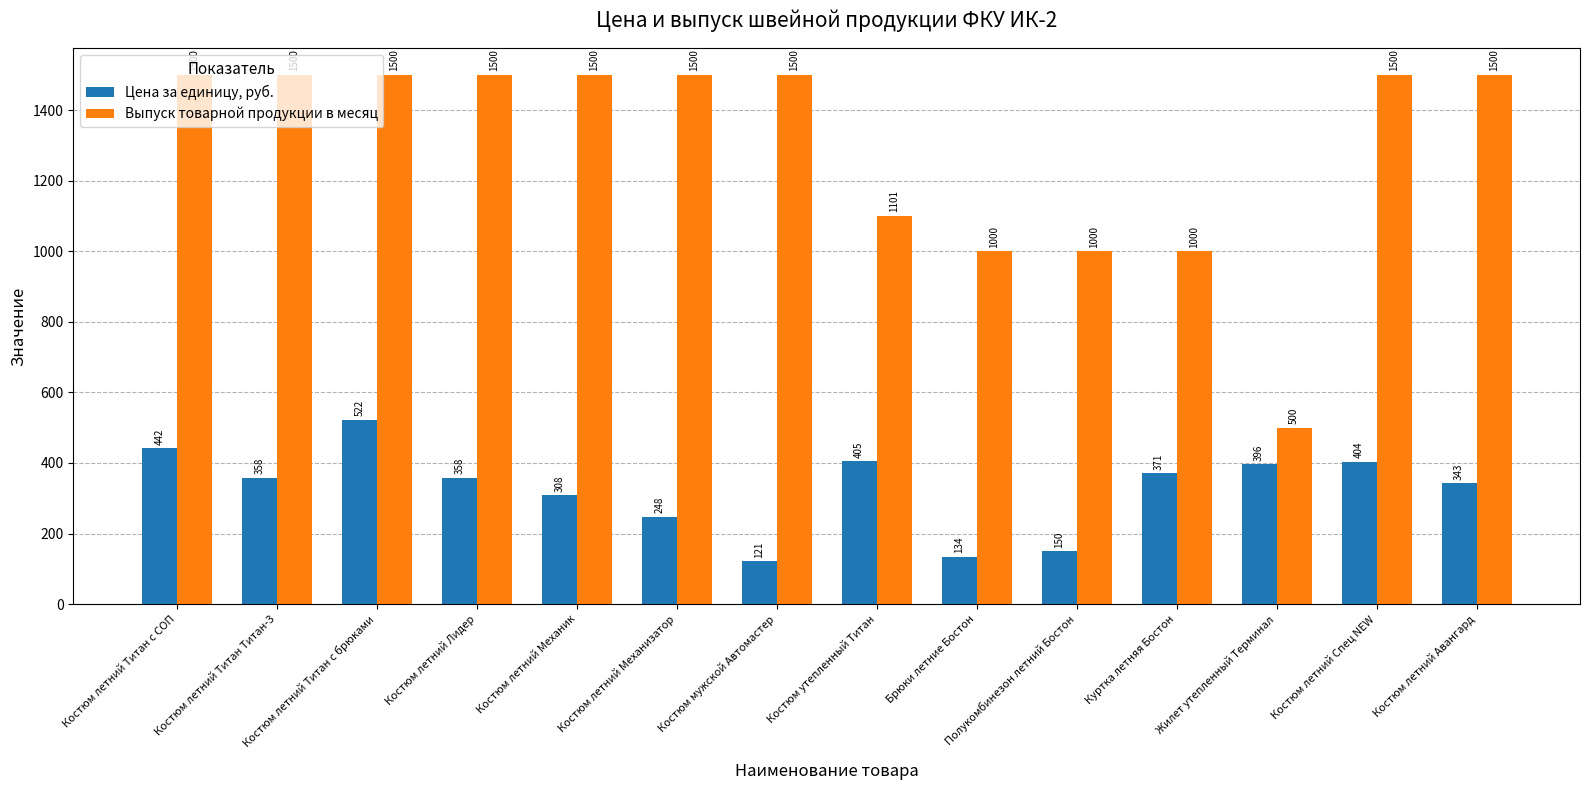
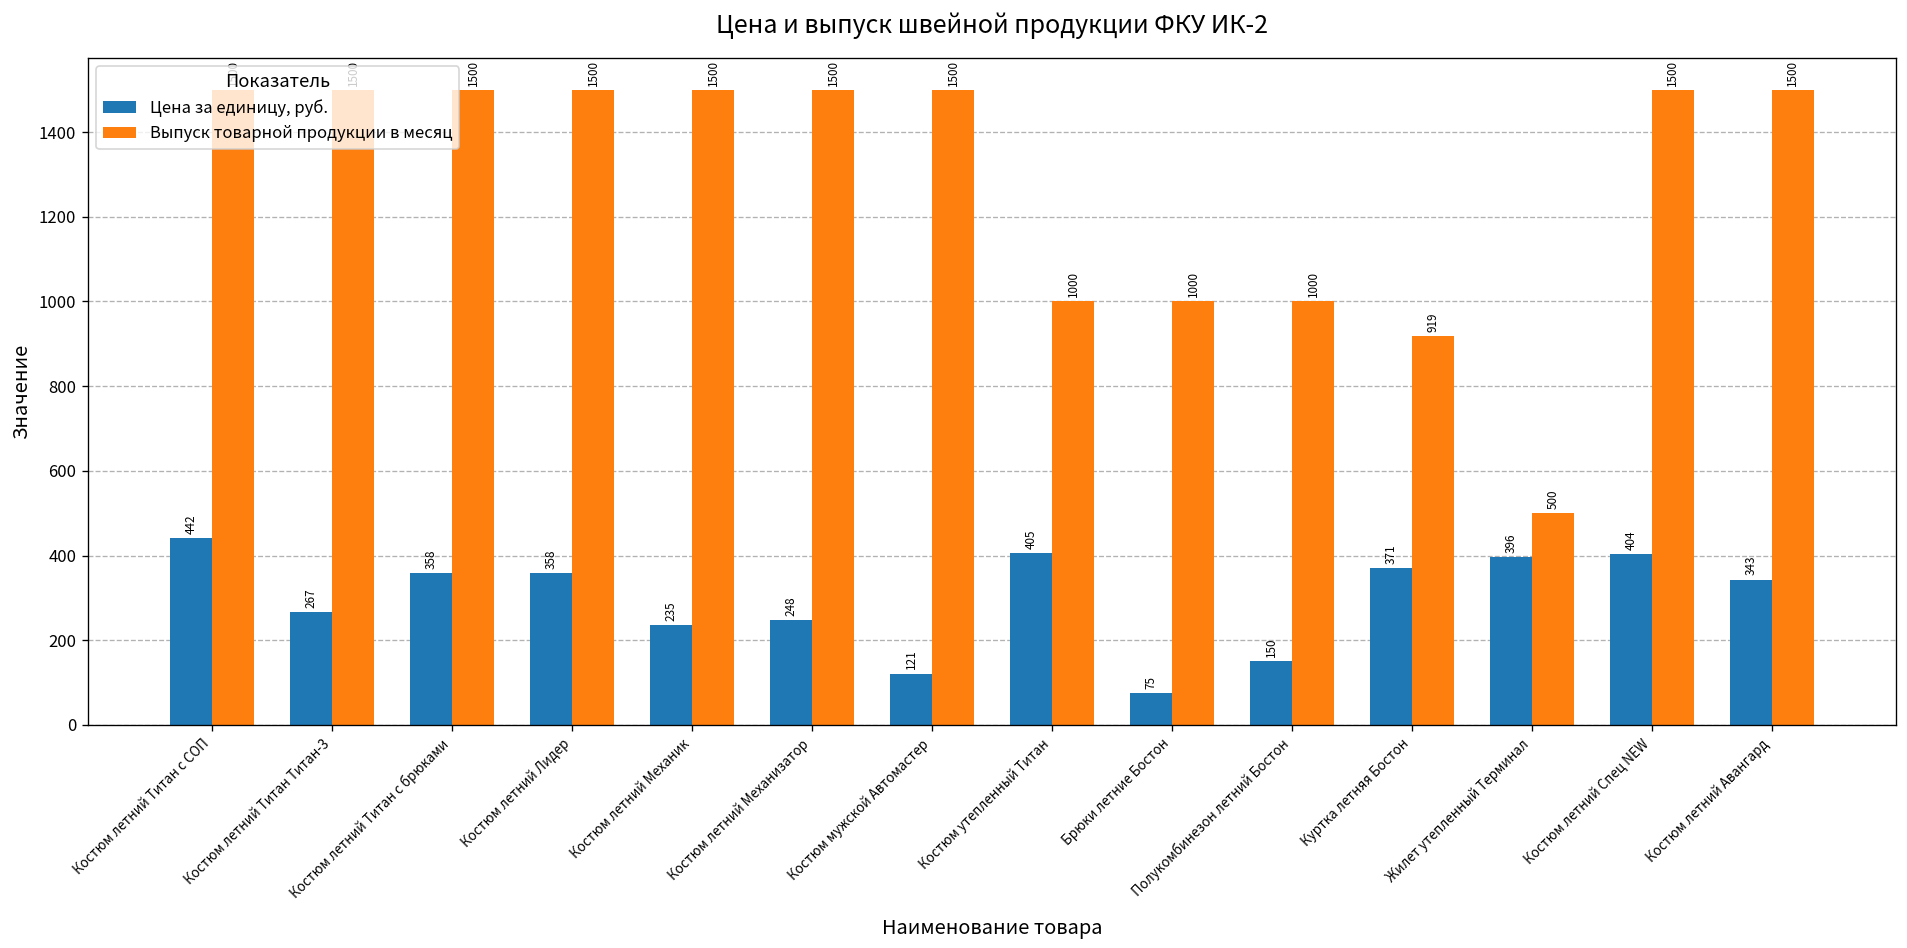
  {
    "Цена за единицу, руб.": {
      "Костюм летний Титан с СОП": 442,
-     "Костюм летний Титан Титан-3": 358,
-     "Костюм летний Титан с брюками": 522,
+     "Костюм летний Титан Титан-3": 267,
+     "Костюм летний Титан с брюками": 358,
      "Костюм летний Лидер": 358,
-     "Костюм летний Механик": 308,
+     "Костюм летний Механик": 235,
      "Костюм летний Механизатор": 248,
      "Костюм мужской Автомастер": 121,
      "Костюм утепленный Титан": 405,
-     "Брюки летние Бостон": 134,
+     "Брюки летние Бостон": 75,
      "Полукомбинезон летний Бостон": 150,
      "Куртка летняя Бостон": 371,
      "Жилет утепленный Терминал": 396,
      "Костюм летний Спец NEW": 404,
      "Костюм летний Авангард": 343
    },
    "Выпуск товарной продукции в месяц": {
      "Костюм летний Титан с брюками": 1500,
      "Костюм летний Лидер": 1500,
      "Костюм летний Механик": 1500,
      "Костюм летний Механизатор": 1500,
      "Костюм мужской Автомастер": 1500,
-     "Костюм утепленный Титан": 1101,
+     "Костюм утепленный Титан": 1000,
      "Брюки летние Бостон": 1000,
      "Полукомбинезон летний Бостон": 1000,
-     "Куртка летняя Бостон": 1000,
+     "Куртка летняя Бостон": 919,
      "Жилет утепленный Терминал": 500,
      "Костюм летний Спец NEW": 1500,
      "Костюм летний Авангард": 1500
    }
  }
